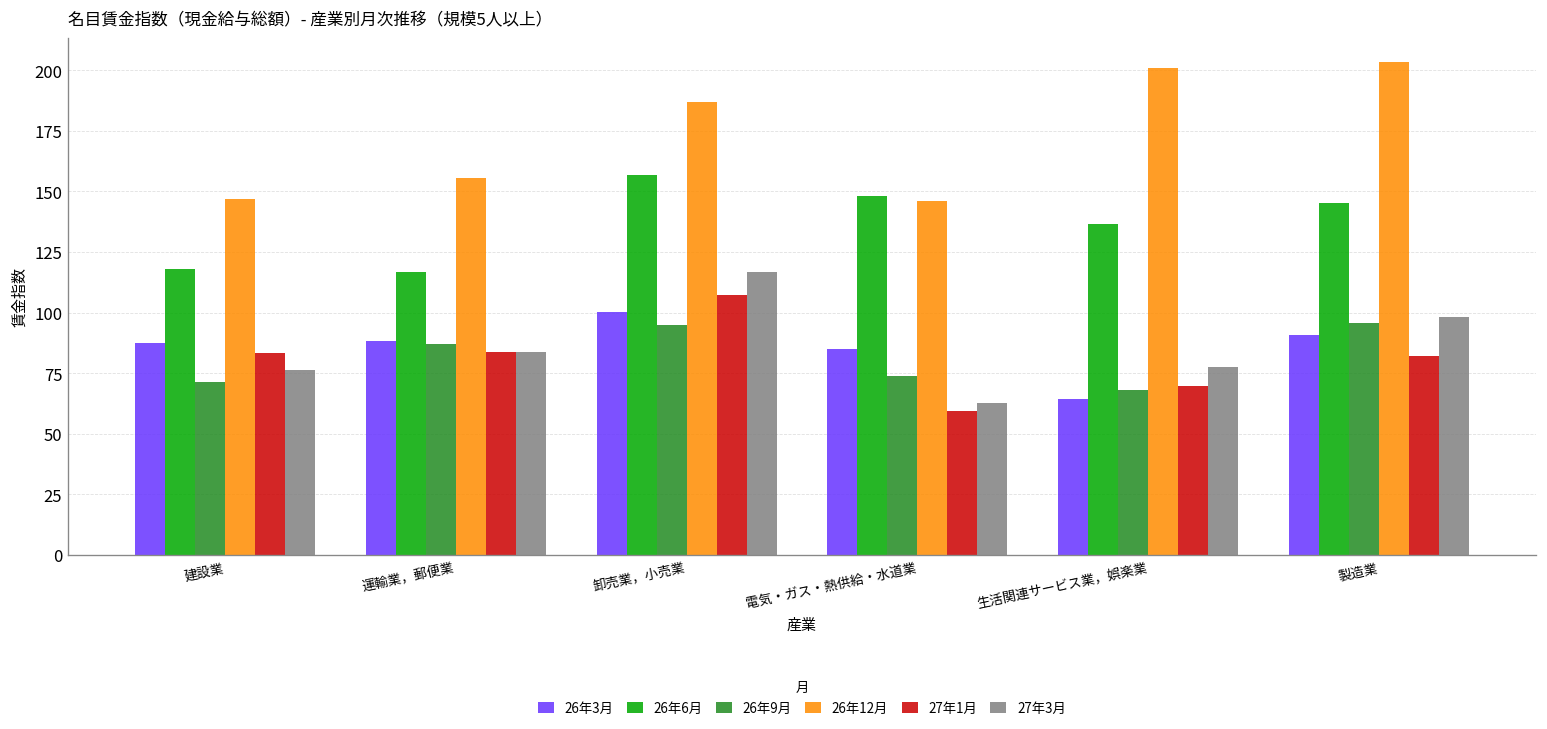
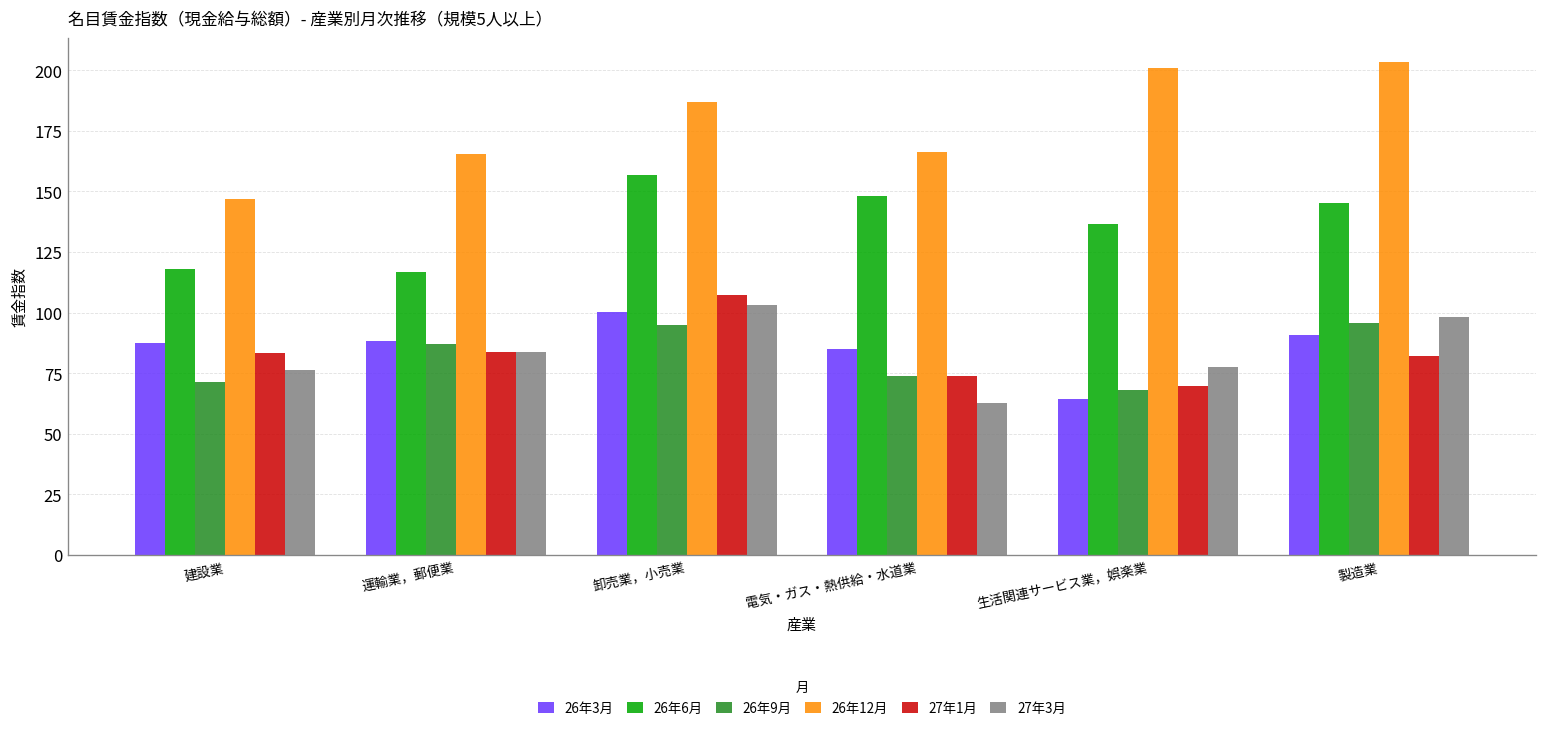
  {
    "26年3月": {
      "建設業": 88,
      "運輸業，郵便業": 88,
      "卸売業，小売業": 100,
      "電気・ガス・熱供給・水道業": 85,
      "生活関連サービス業，娯楽業": 64,
      "製造業": 91
    },
    "26年12月": {
      "建設業": 147,
-     "運輸業，郵便業": 155,
+     "運輸業，郵便業": 165,
      "卸売業，小売業": 187,
-     "電気・ガス・熱供給・水道業": 146,
+     "電気・ガス・熱供給・水道業": 167,
      "生活関連サービス業，娯楽業": 201,
      "製造業": 203
    },
    "27年1月": {
      "建設業": 83,
      "運輸業，郵便業": 84,
      "卸売業，小売業": 107,
-     "電気・ガス・熱供給・水道業": 59,
+     "電気・ガス・熱供給・水道業": 74,
      "生活関連サービス業，娯楽業": 70,
      "製造業": 82
    },
    "27年3月": {
      "建設業": 76,
      "運輸業，郵便業": 84,
-     "卸売業，小売業": 117,
+     "卸売業，小売業": 103,
      "電気・ガス・熱供給・水道業": 63,
      "生活関連サービス業，娯楽業": 77,
      "製造業": 98
    }
  }
